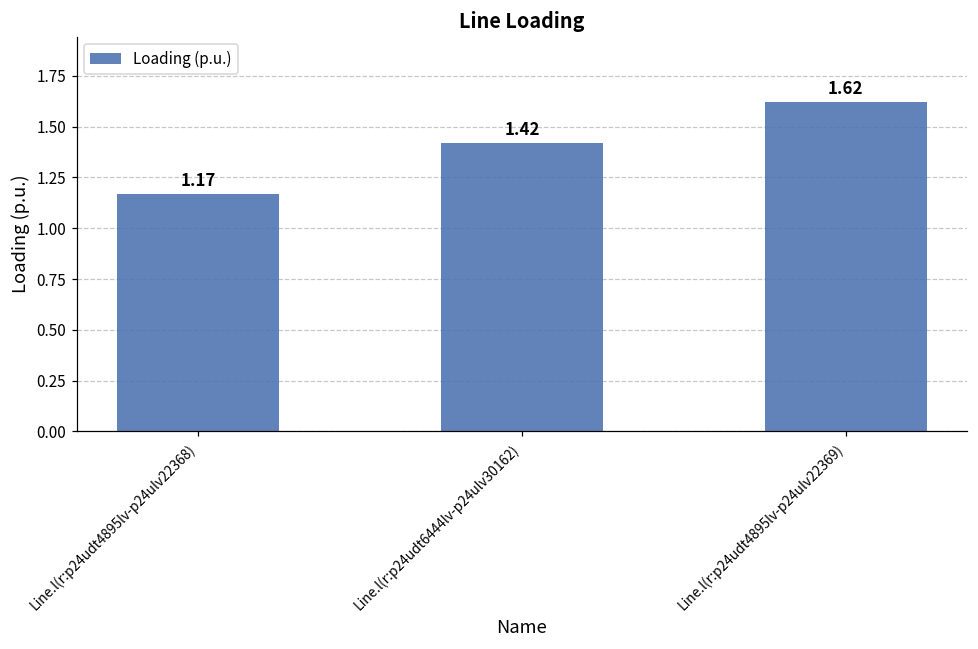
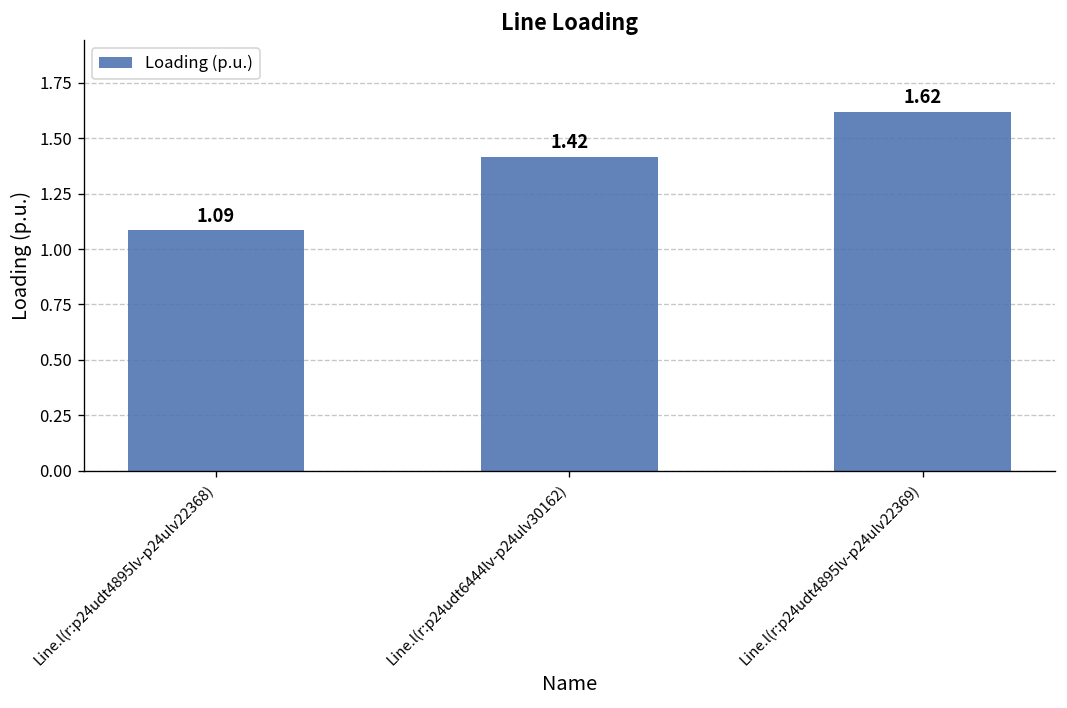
  {
-   "Line.l(r:p24udt4895lv-p24ulv22368)": 1.17,
+   "Line.l(r:p24udt4895lv-p24ulv22368)": 1.09,
    "Line.l(r:p24udt6444lv-p24ulv30162)": 1.42,
    "Line.l(r:p24udt4895lv-p24ulv22369)": 1.62
  }
